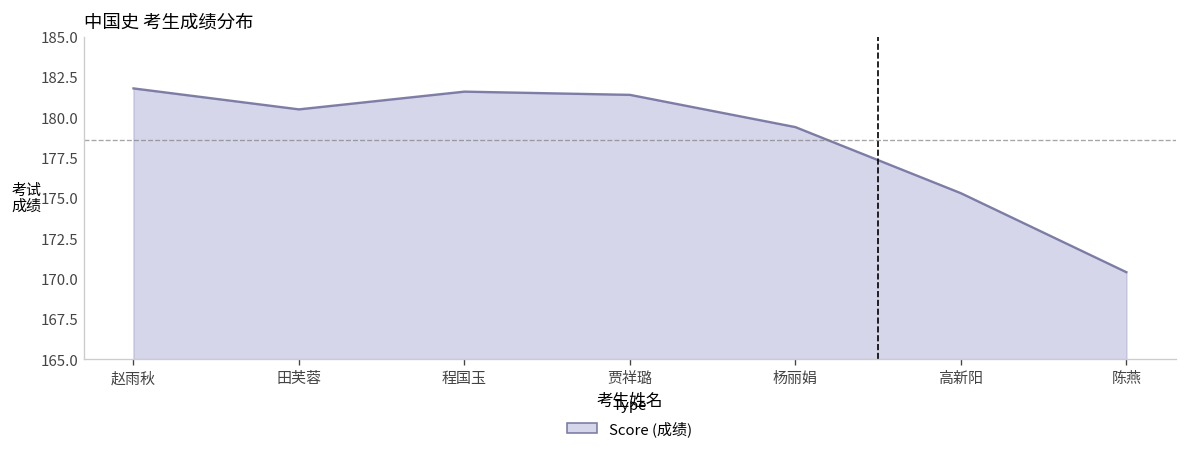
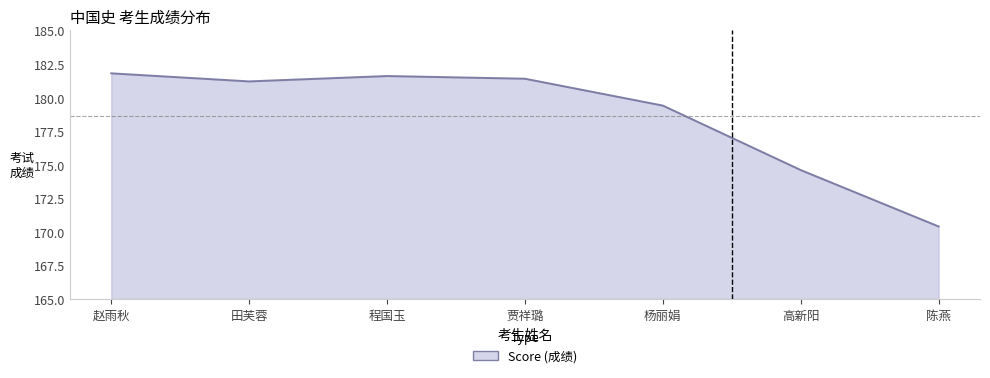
  {
    "赵雨秋": 181.8,
-   "田芙蓉": 180.5,
+   "田芙蓉": 181.2,
    "程国玉": 181.6,
    "贾祥璐": 181.4,
    "杨丽娟": 179.4,
-   "高新阳": 175.3,
+   "高新阳": 174.6,
    "陈燕": 170.4
  }
